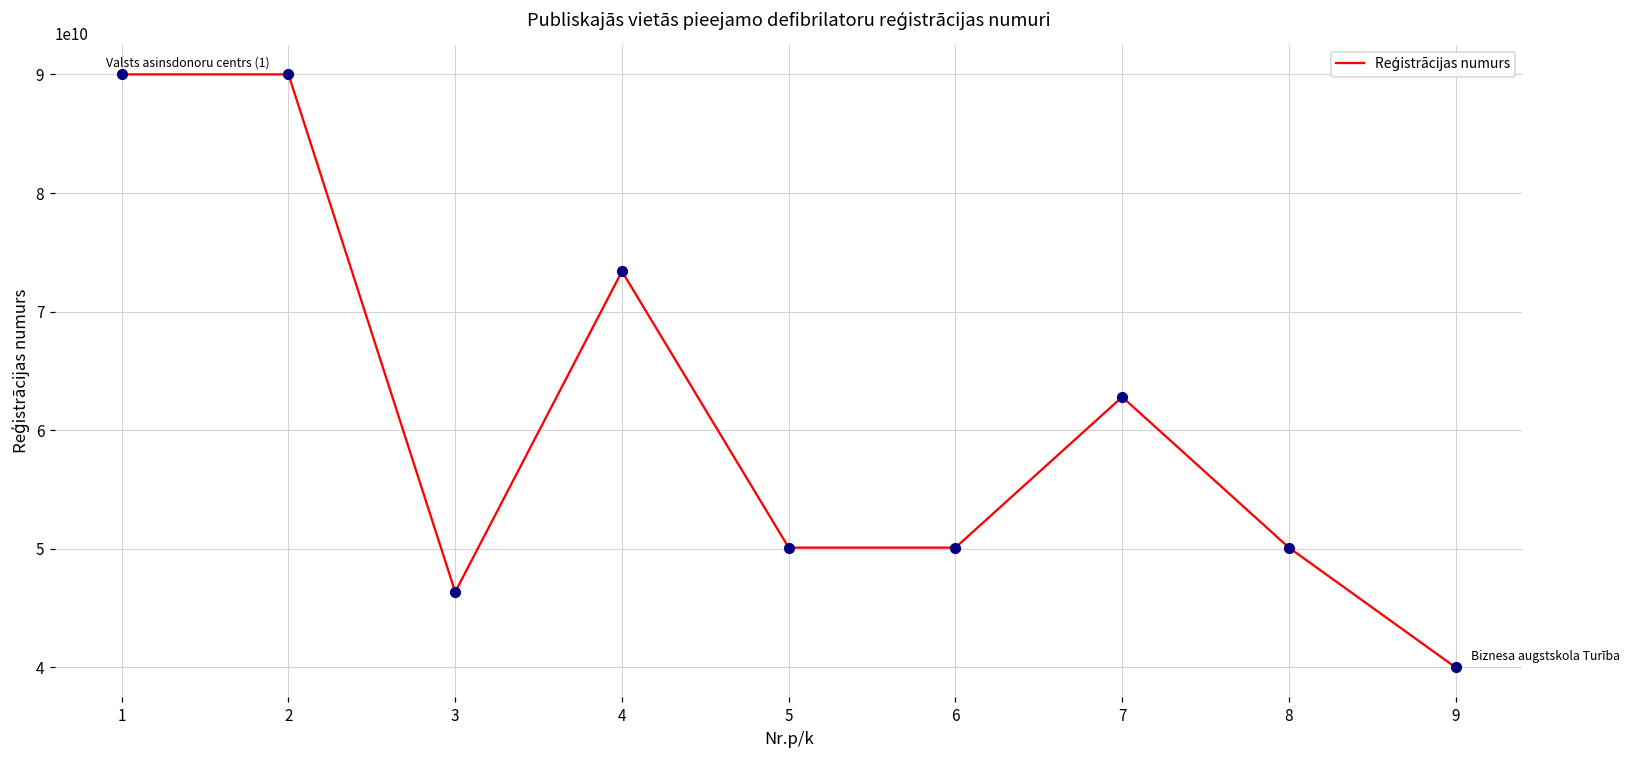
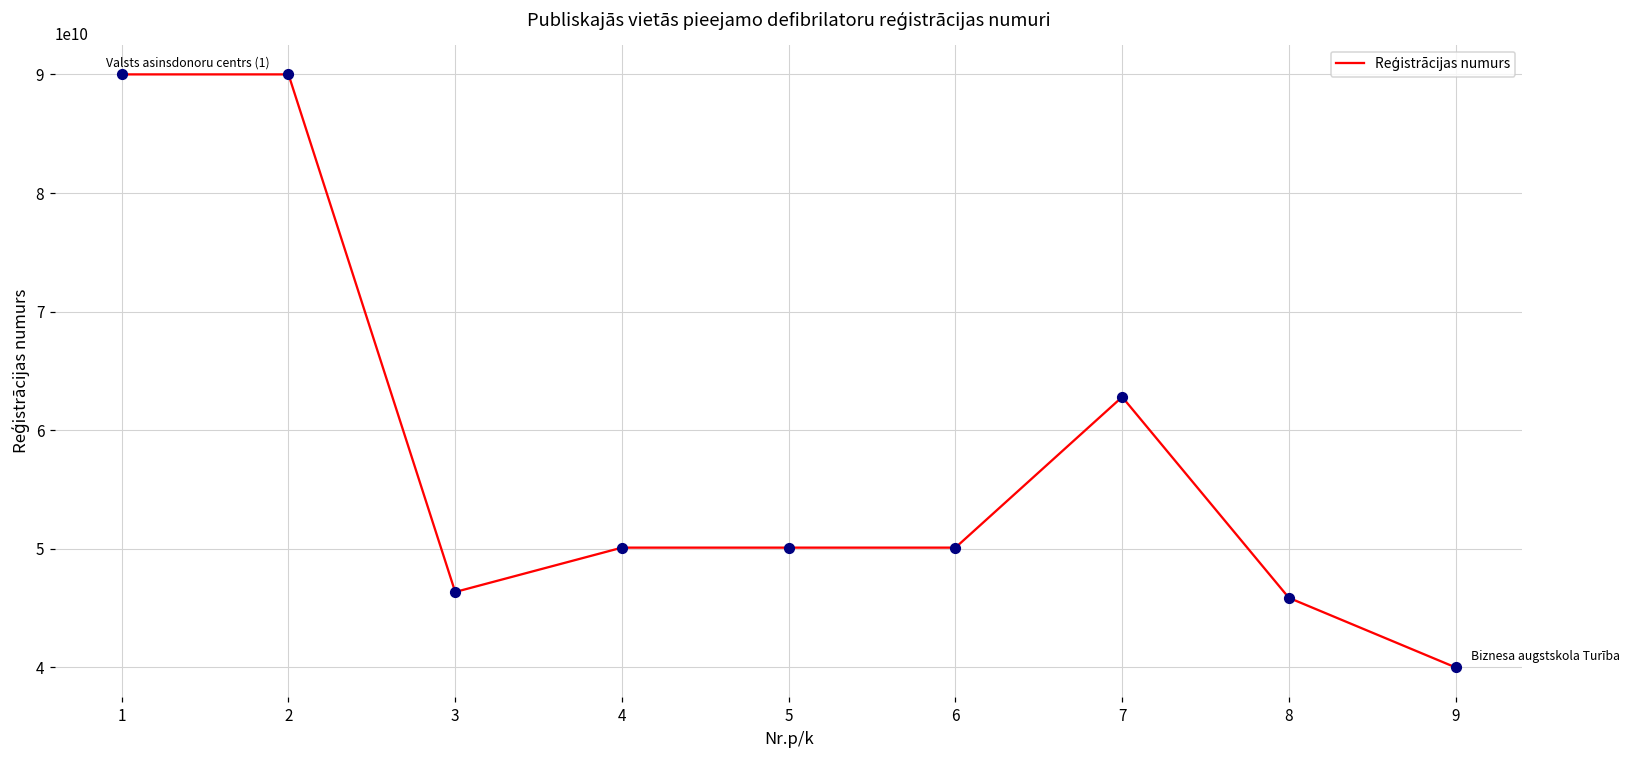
  {
    "2": 90000000000,
    "3": 46400000000,
-   "4": 73400000000,
+   "4": 50100000000,
    "5": 50100000000,
    "6": 50100000000,
    "7": 62800000000,
-   "8": 50100000000,
+   "8": 45900000000,
    "9": 40000000000
  }
